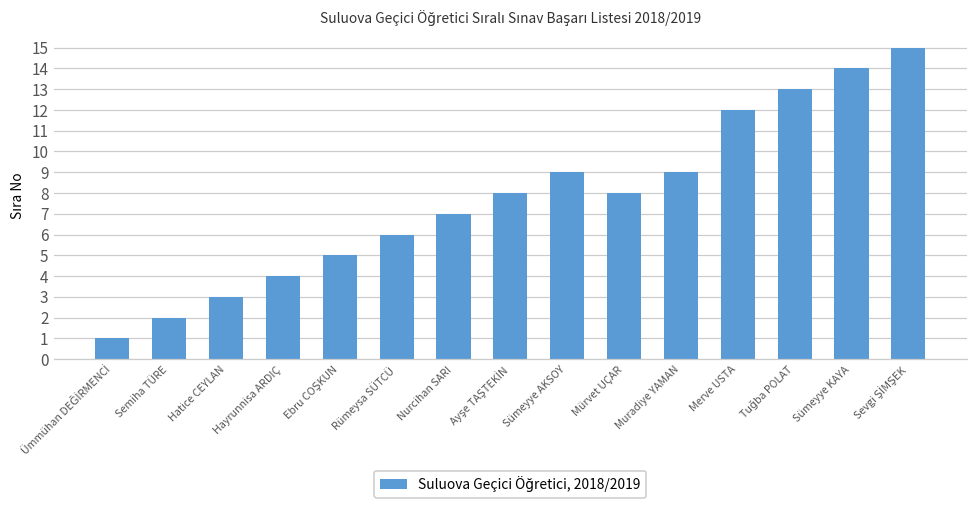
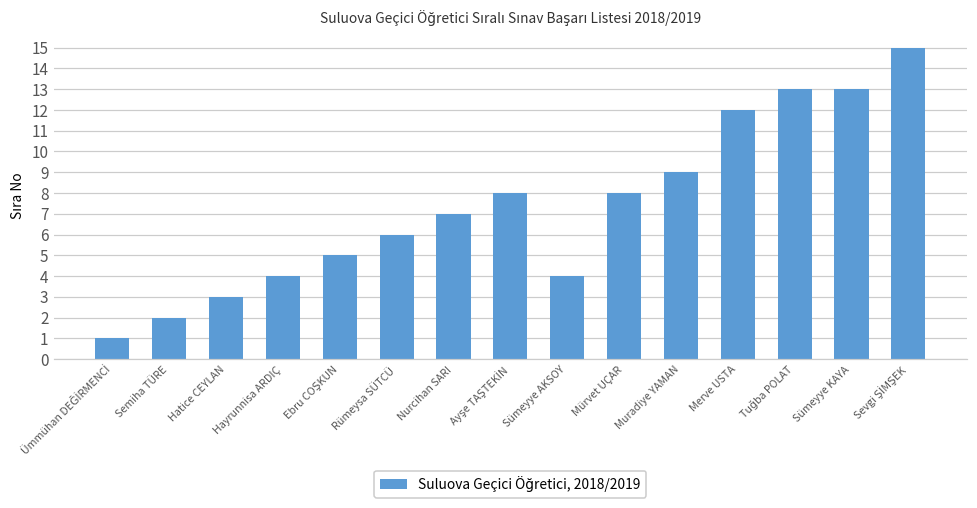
  {
    "Ümmühan DEĞİRMENCİ": 1,
    "Semiha TÜRE": 2,
    "Hatice CEYLAN": 3,
    "Hayrunnisa ARDIÇ": 4,
    "Ebru COŞKUN": 5,
    "Rümeysa SÜTCÜ": 6,
    "Nurcihan SARI": 7,
    "Ayşe TAŞTEKİN": 8,
-   "Sümeyye AKSOY": 9,
+   "Sümeyye AKSOY": 4,
    "Mürvet UÇAR": 8,
    "Muradiye YAMAN": 9,
    "Merve USTA": 12,
    "Tuğba POLAT": 13,
-   "Sümeyye KAYA": 14,
+   "Sümeyye KAYA": 13,
    "Sevgi ŞİMŞEK": 15
  }
